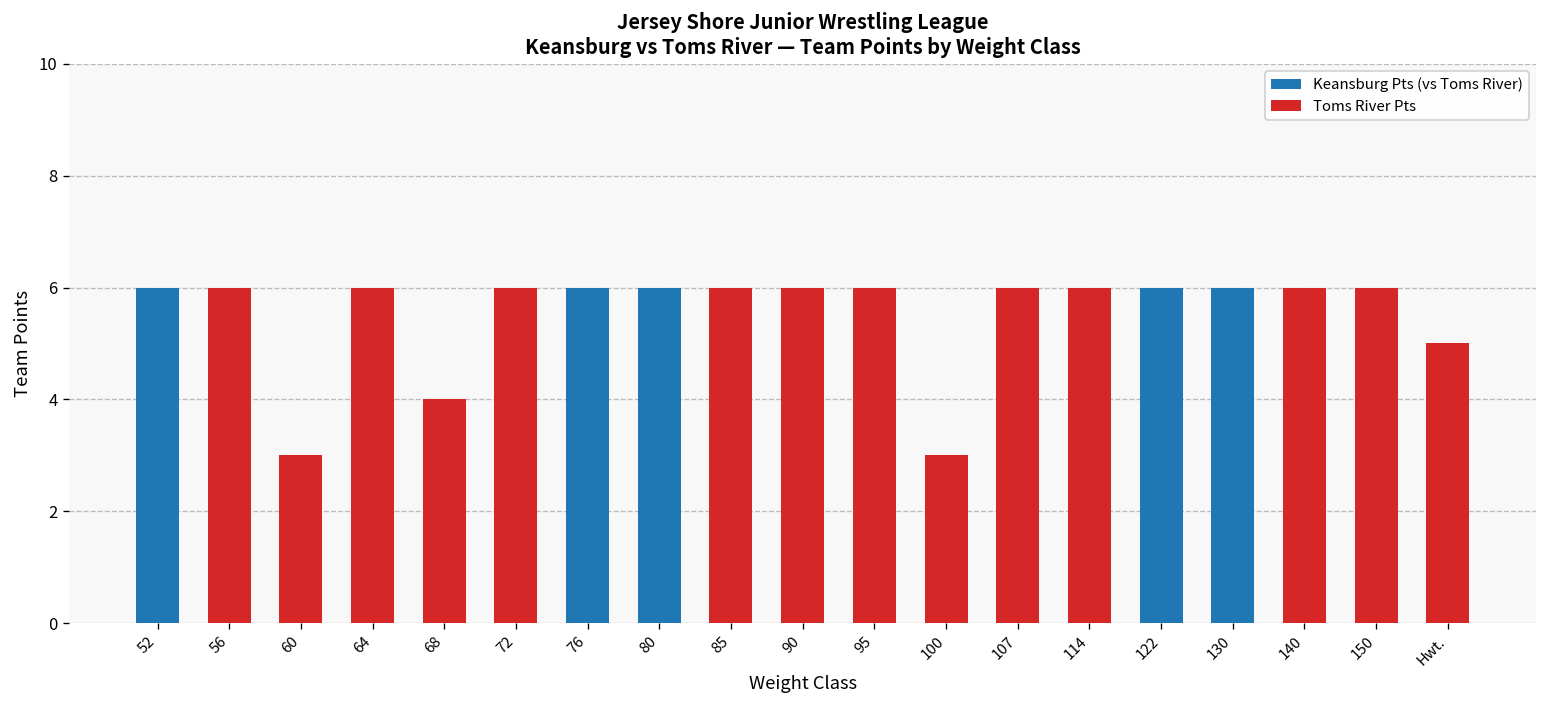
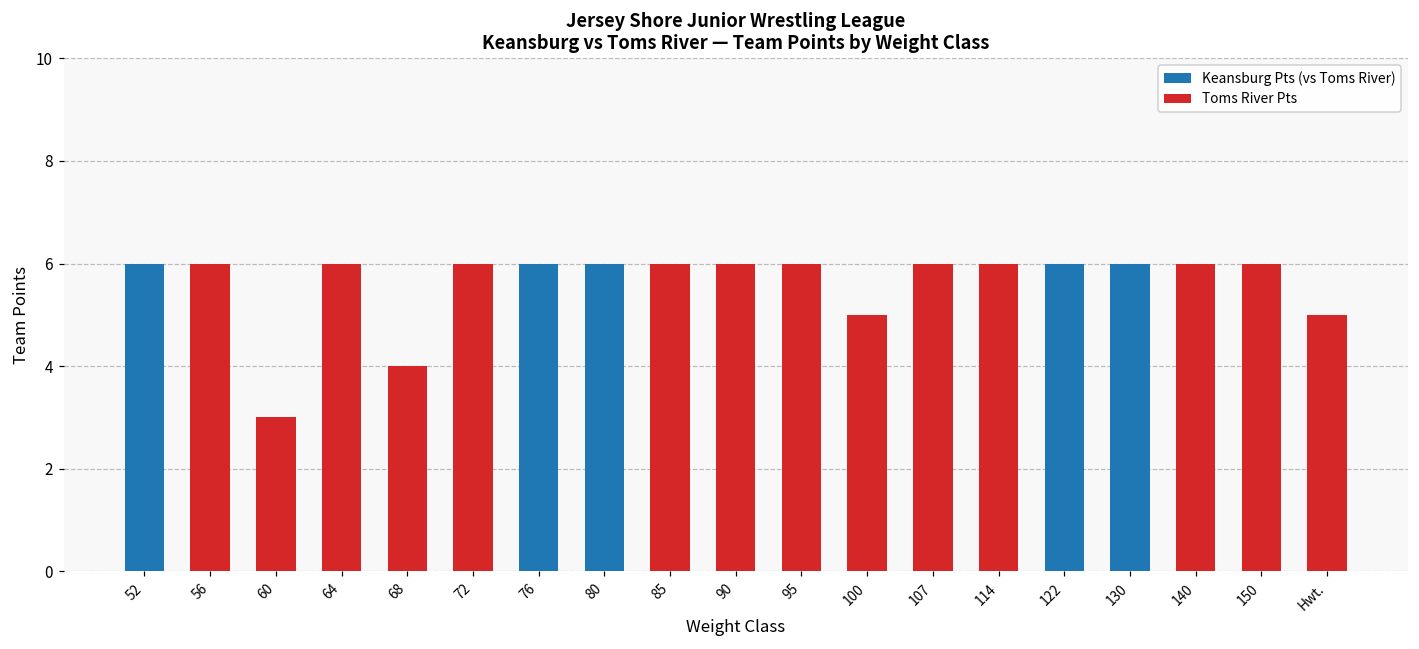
  {
    "Keansburg Pts (vs Toms River)": {
      "52": 6,
      "56": 0,
      "60": 0,
      "64": 0,
      "68": 0,
      "72": 0,
      "76": 6,
      "80": 6,
      "85": 0,
      "90": 0,
      "95": 0,
      "100": 0,
      "107": 0,
      "114": 0,
      "122": 6,
      "130": 6,
      "140": 0,
      "150": 0,
      "Hwt.": 0
    },
    "Toms River Pts": {
-     "100": 3
+     "100": 5
    }
  }
